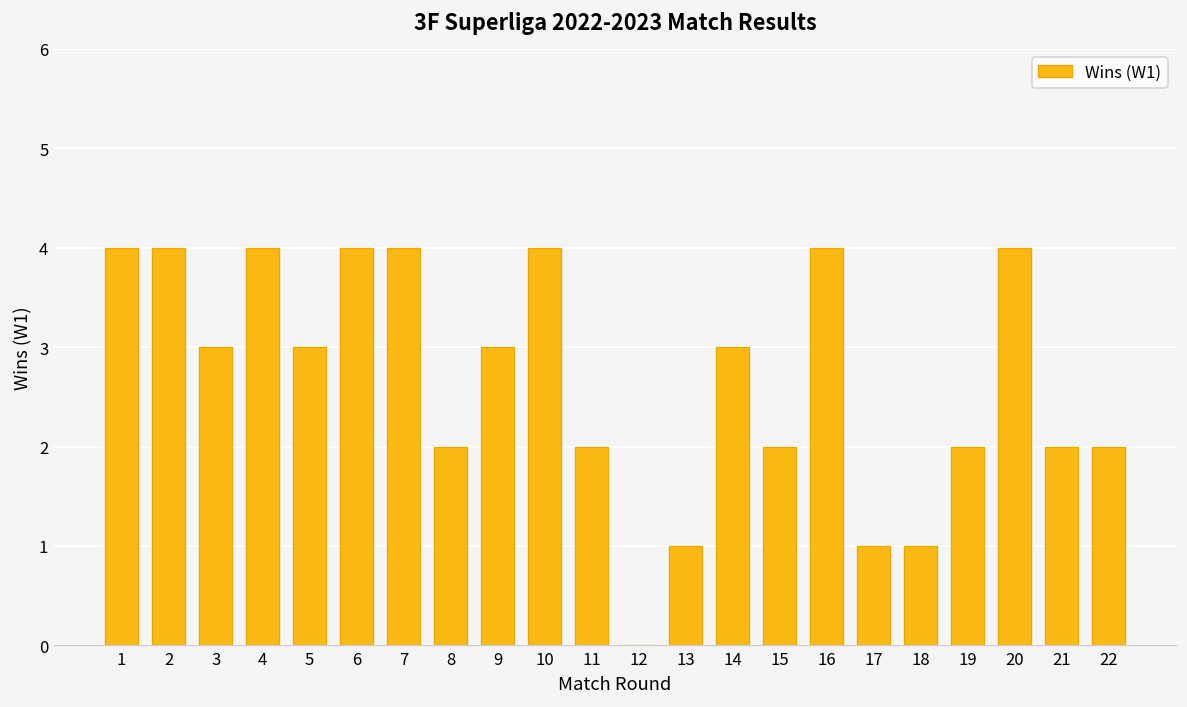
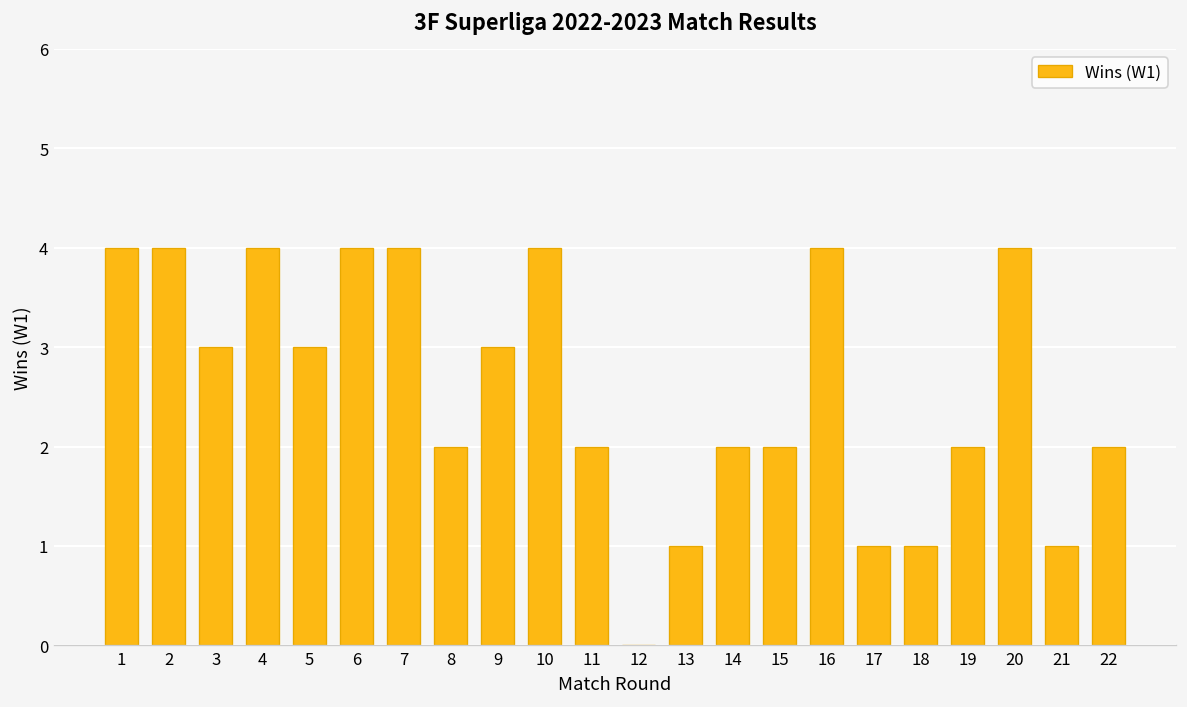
  {
    "1": 4,
    "2": 4,
    "3": 3,
    "4": 4,
    "5": 3,
    "6": 4,
    "7": 4,
    "8": 2,
    "9": 3,
    "10": 4,
    "11": 2,
    "12": 0,
    "13": 1,
-   "14": 3,
+   "14": 2,
    "15": 2,
    "16": 4,
    "17": 1,
    "18": 1,
    "19": 2,
    "20": 4,
-   "21": 2,
+   "21": 1,
    "22": 2
  }
